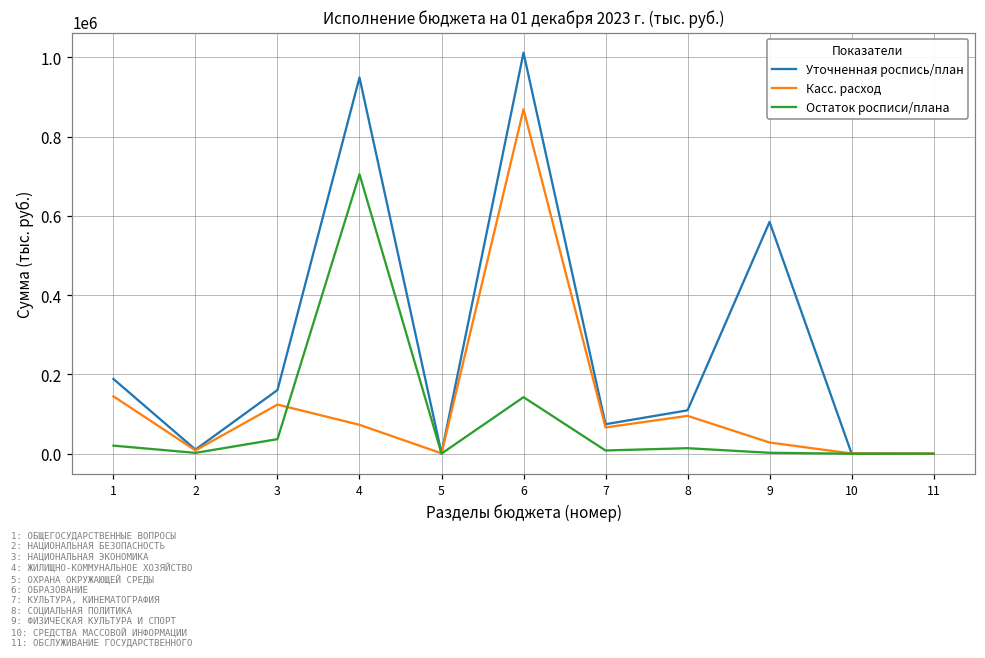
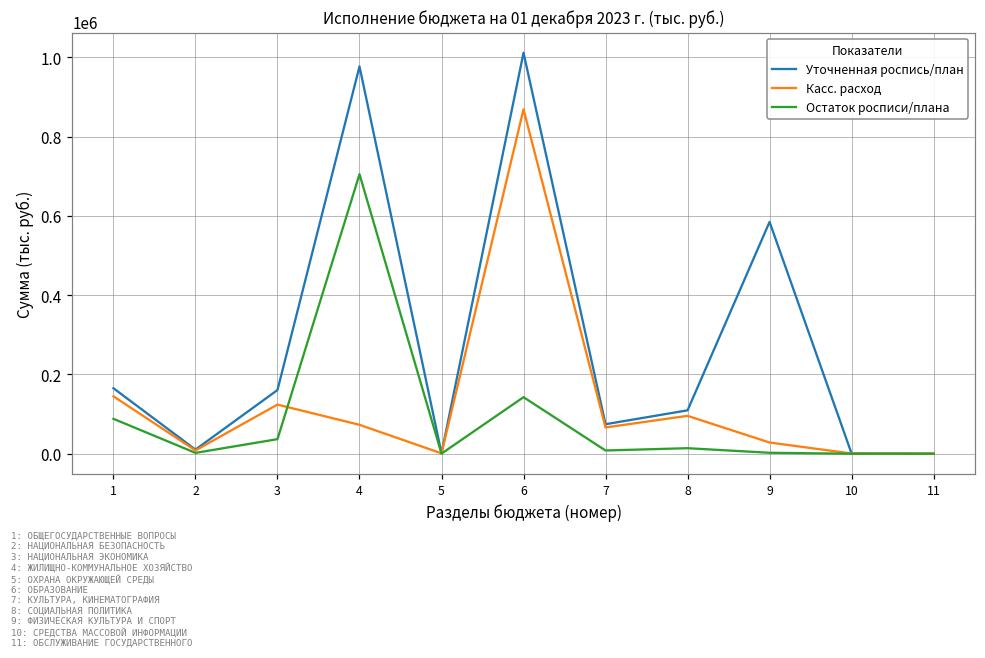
  {
    "Уточненная роспись/план": {
-     "1": 190000,
+     "1": 170000,
      "3": 160000,
-     "4": 950000,
+     "4": 980000,
      "6": 1010000,
      "7": 70000,
      "8": 110000,
      "9": 580000
    },
    "Касс. расход": {
      "1": 140000,
      "3": 120000,
      "4": 70000,
      "6": 870000,
      "7": 70000,
      "8": 100000,
      "9": 30000
    },
    "Остаток росписи/плана": {
-     "1": 20000,
+     "1": 90000,
      "3": 40000,
      "4": 700000,
      "6": 140000,
      "7": 10000,
      "8": 10000,
      "9": 0
    }
  }
